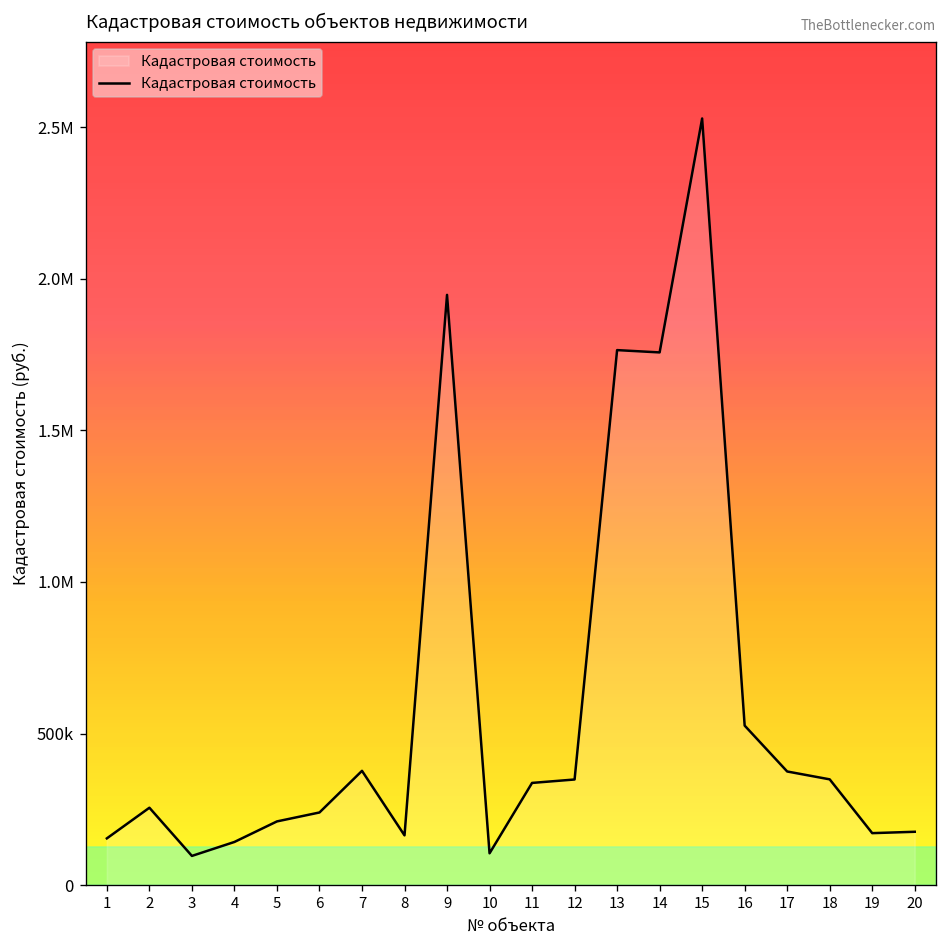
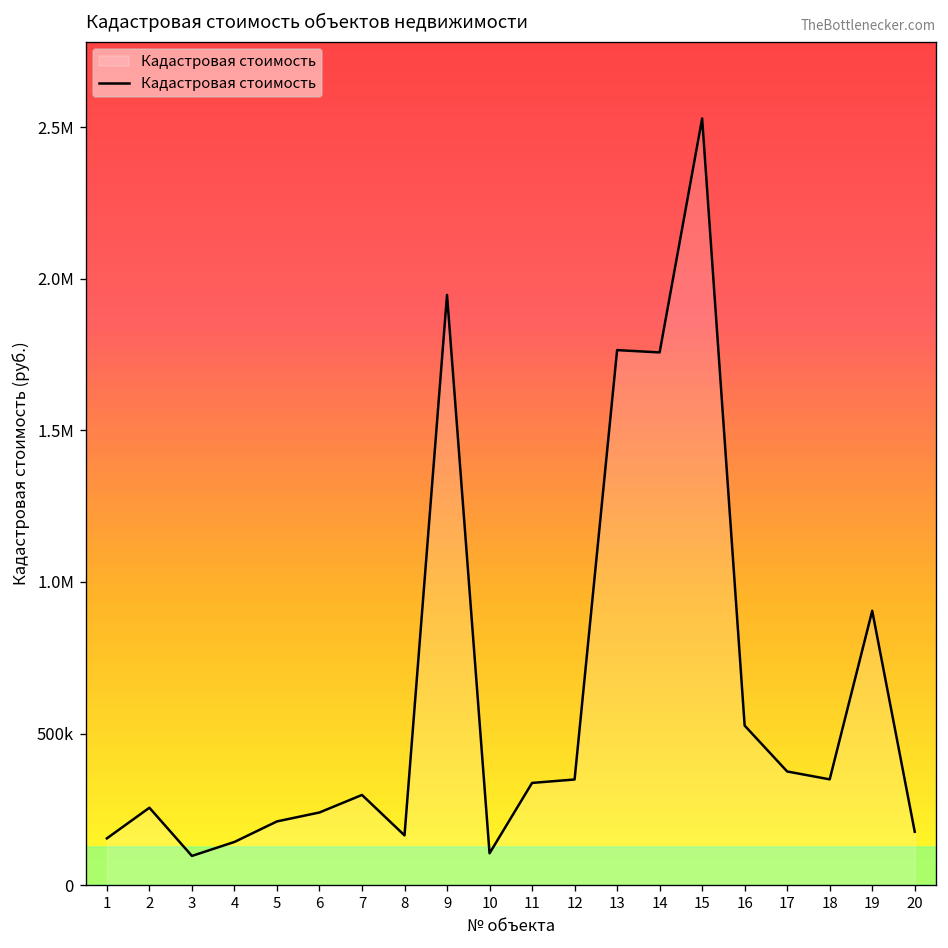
  {
    "1": 150000,
    "2": 260000,
    "4": 140000,
    "5": 210000,
    "6": 240000,
-   "7": 380000,
+   "7": 300000,
    "8": 160000,
    "9": 1950000,
    "11": 340000,
    "12": 350000,
    "13": 1760000,
    "14": 1760000,
    "15": 2530000,
    "16": 530000,
    "17": 380000,
    "18": 350000,
-   "19": 170000,
+   "19": 900000,
    "20": 180000
  }
